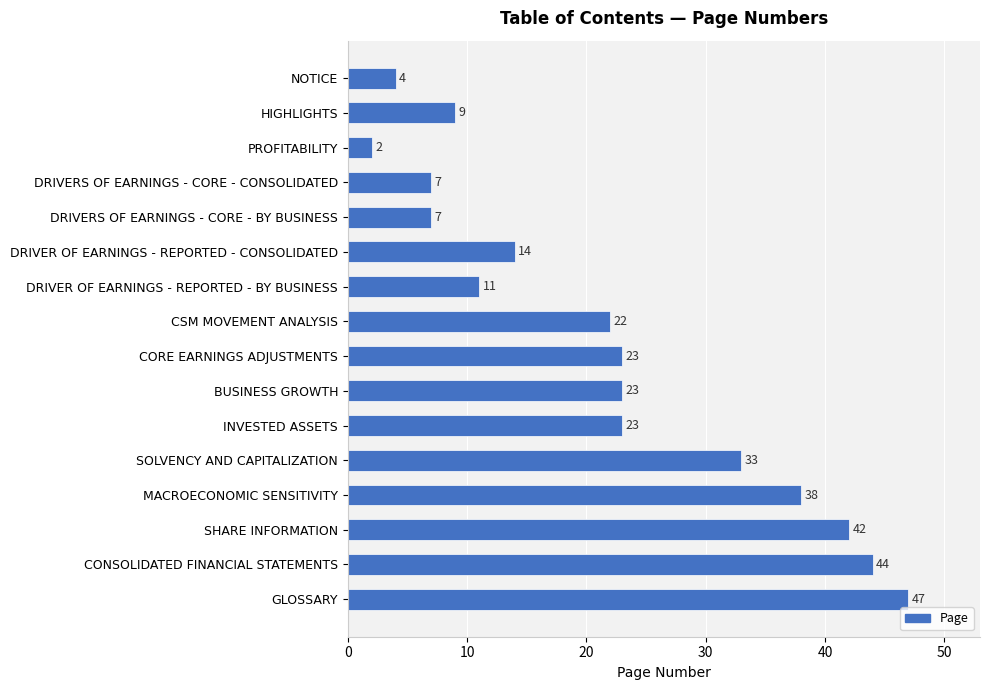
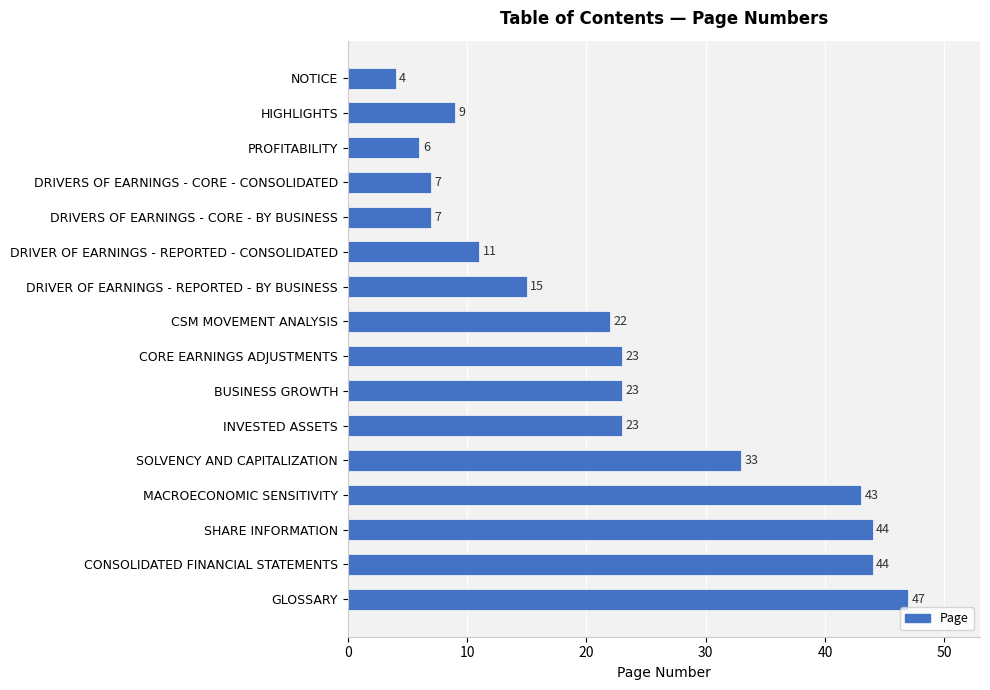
  {
    "NOTICE": 4,
    "HIGHLIGHTS": 9,
-   "PROFITABILITY": 2,
+   "PROFITABILITY": 6,
    "DRIVERS OF EARNINGS - CORE - CONSOLIDATED": 7,
    "DRIVERS OF EARNINGS - CORE - BY BUSINESS": 7,
-   "DRIVER OF EARNINGS - REPORTED - CONSOLIDATED": 14,
-   "DRIVER OF EARNINGS - REPORTED - BY BUSINESS": 11,
+   "DRIVER OF EARNINGS - REPORTED - CONSOLIDATED": 11,
+   "DRIVER OF EARNINGS - REPORTED - BY BUSINESS": 15,
    "CSM MOVEMENT ANALYSIS": 22,
    "CORE EARNINGS ADJUSTMENTS": 23,
    "BUSINESS GROWTH": 23,
    "INVESTED ASSETS": 23,
    "SOLVENCY AND CAPITALIZATION": 33,
-   "MACROECONOMIC SENSITIVITY": 38,
-   "SHARE INFORMATION": 42,
+   "MACROECONOMIC SENSITIVITY": 43,
+   "SHARE INFORMATION": 44,
    "CONSOLIDATED FINANCIAL STATEMENTS": 44,
    "GLOSSARY": 47
  }
